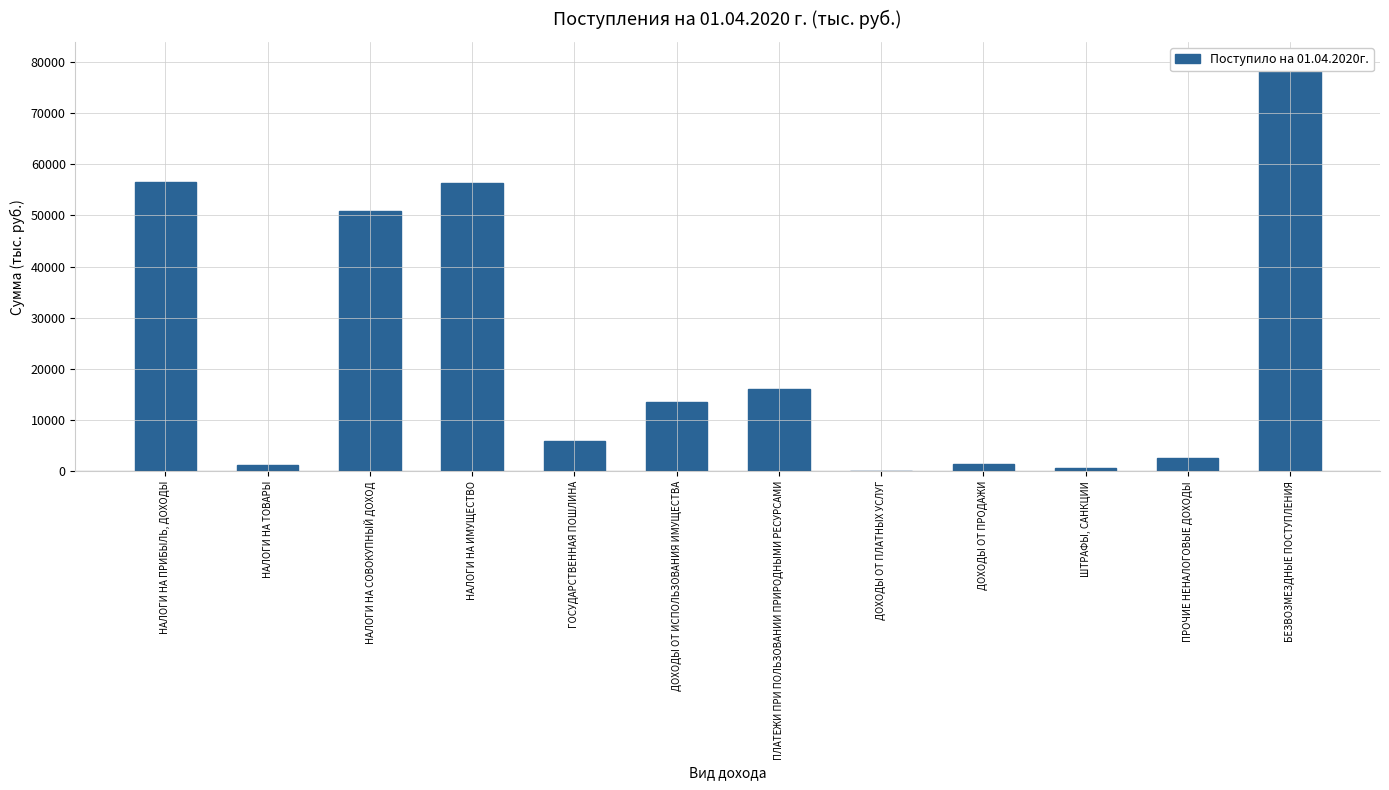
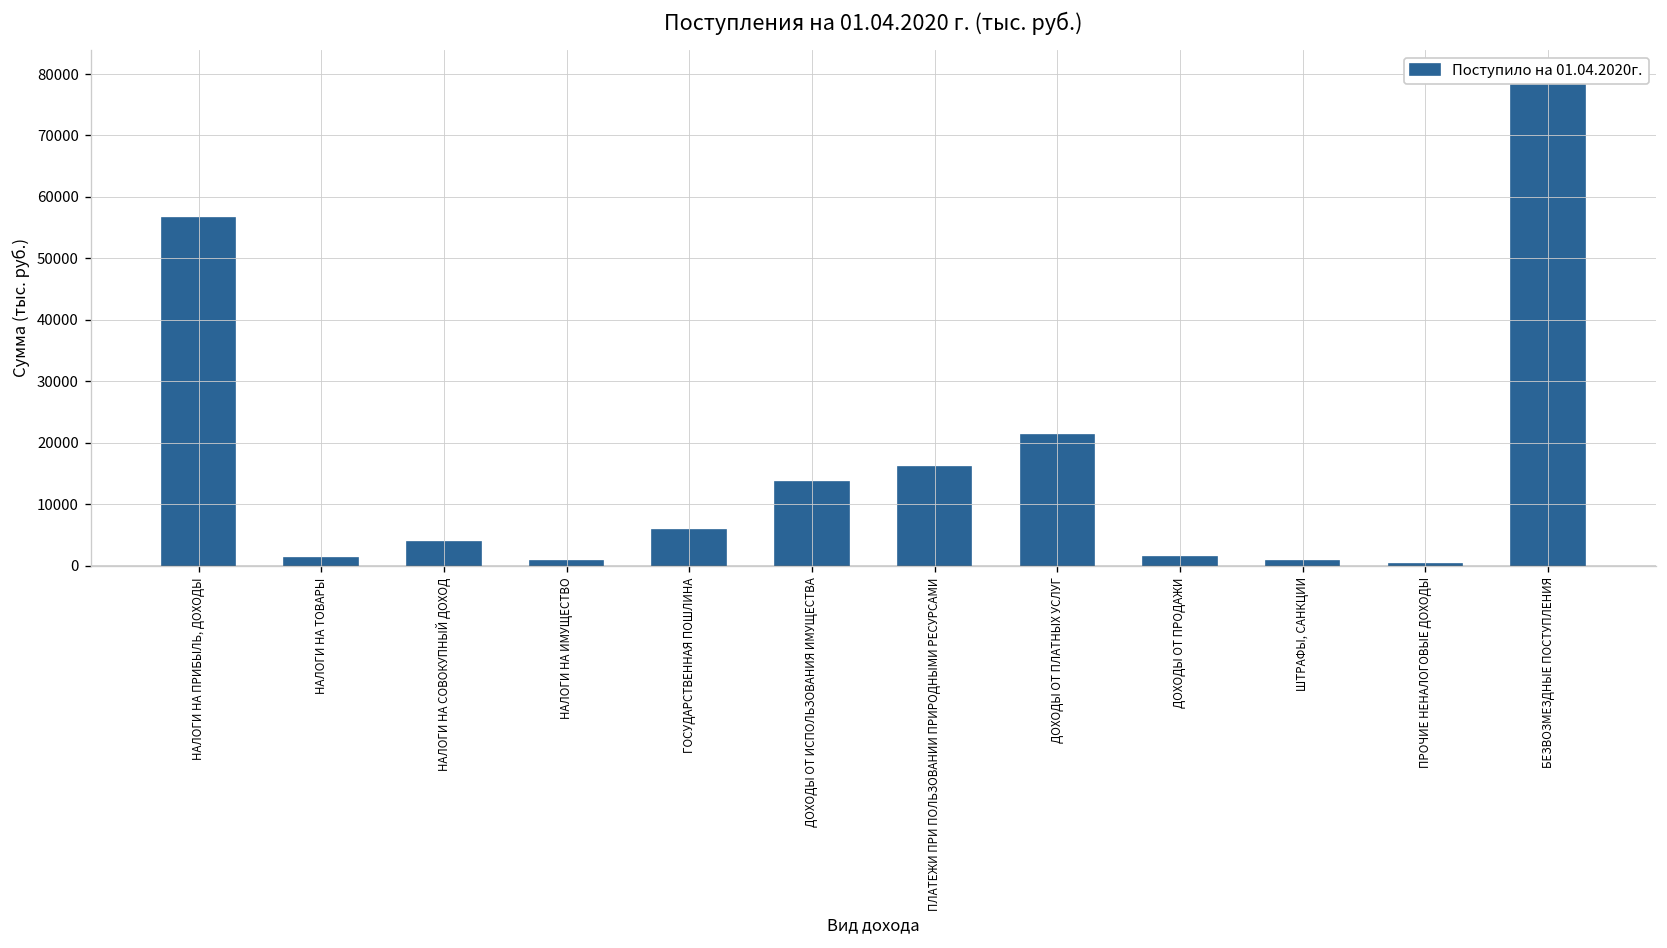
  {
    "НАЛОГИ НА ПРИБЫЛЬ, ДОХОДЫ": 56000,
    "НАЛОГИ НА ТОВАРЫ": 1000,
-   "НАЛОГИ НА СОВОКУПНЫЙ ДОХОД": 51000,
-   "НАЛОГИ НА ИМУЩЕСТВО": 56000,
+   "НАЛОГИ НА СОВОКУПНЫЙ ДОХОД": 4000,
+   "НАЛОГИ НА ИМУЩЕСТВО": 1000,
    "ГОСУДАРСТВЕННАЯ ПОШЛИНА": 6000,
    "ДОХОДЫ ОТ ИСПОЛЬЗОВАНИЯ ИМУЩЕСТВА": 14000,
    "ПЛАТЕЖИ ПРИ ПОЛЬЗОВАНИИ ПРИРОДНЫМИ РЕСУРСАМИ": 16000,
-   "ДОХОДЫ ОТ ПЛАТНЫХ УСЛУГ": 0,
+   "ДОХОДЫ ОТ ПЛАТНЫХ УСЛУГ": 21000,
    "ДОХОДЫ ОТ ПРОДАЖИ": 1000,
    "ШТРАФЫ, САНКЦИИ": 1000,
-   "ПРОЧИЕ НЕНАЛОГОВЫЕ ДОХОДЫ": 3000
+   "ПРОЧИЕ НЕНАЛОГОВЫЕ ДОХОДЫ": 0
  }
